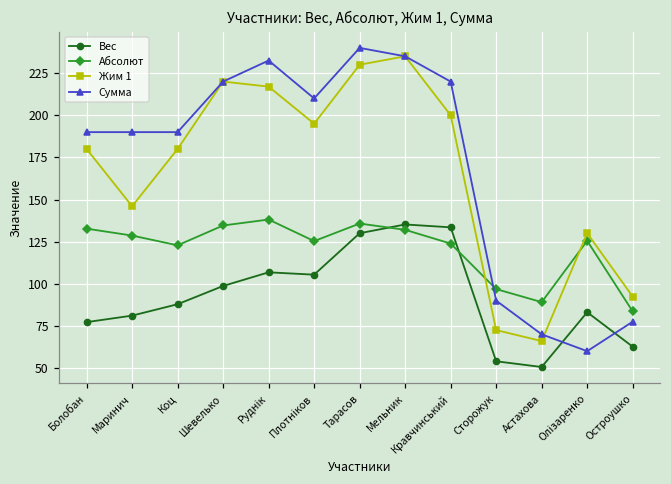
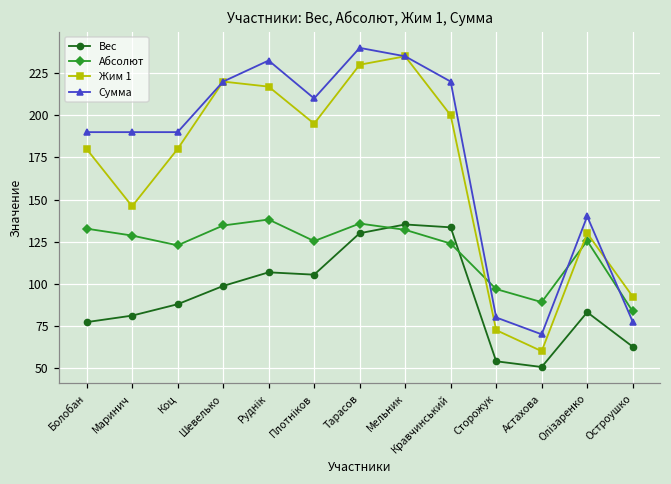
  {
    "Жим 1": {
      "Болобан": 180,
      "Маринич": 146,
      "Коц": 180,
      "Руднік": 217,
      "Плотніков": 195,
      "Тарасов": 230,
      "Кравчинський": 200,
      "Сторожук": 73,
-     "Астахова": 66,
+     "Астахова": 60,
      "Олізаренко": 130,
      "Остроушко": 92
    },
    "Сумма": {
      "Болобан": 190,
      "Маринич": 190,
      "Коц": 190,
      "Руднік": 233,
      "Плотніков": 210,
      "Тарасов": 240,
      "Кравчинський": 220,
-     "Сторожук": 90,
+     "Сторожук": 80,
      "Астахова": 70,
-     "Олізаренко": 60,
+     "Олізаренко": 140,
      "Остроушко": 78
    }
  }
